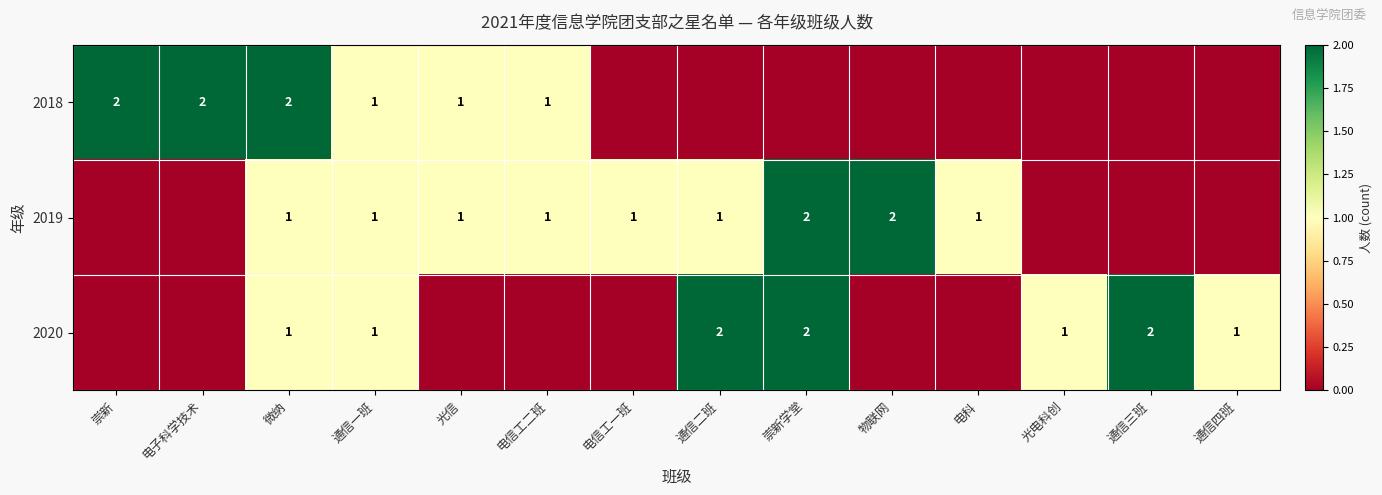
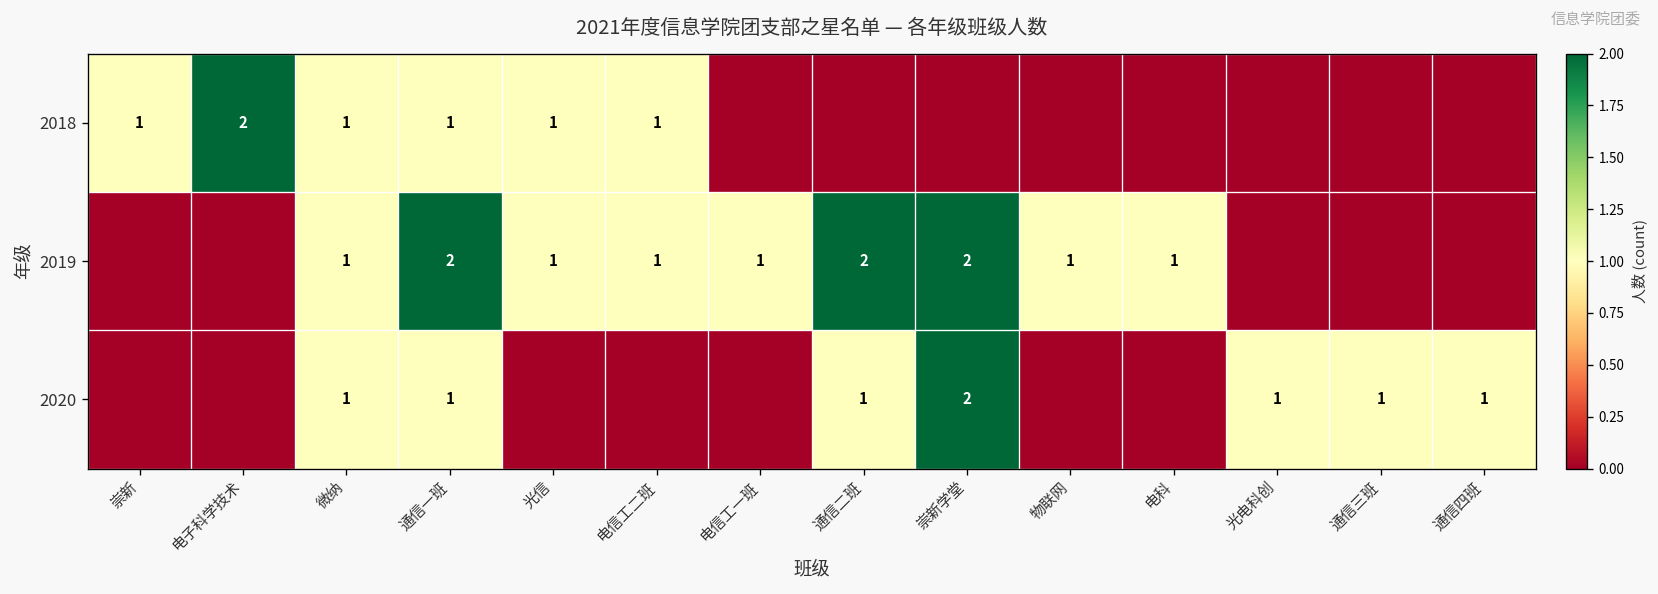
  {
    "2018": {
-     "崇新": 2,
+     "崇新": 1,
      "电子科学技术": 2,
-     "微纳": 2,
+     "微纳": 1,
      "通信一班": 1,
      "光信": 1,
      "电信工二班": 1
    },
    "2019": {
      "微纳": 1,
-     "通信一班": 1,
+     "通信一班": 2,
      "光信": 1,
      "电信工二班": 1,
      "电信工一班": 1,
-     "通信二班": 1,
+     "通信二班": 2,
      "崇新学堂": 2,
-     "物联网": 2,
+     "物联网": 1,
      "电科": 1
    },
    "2020": {
      "微纳": 1,
      "通信一班": 1,
-     "通信二班": 2,
+     "通信二班": 1,
      "崇新学堂": 2,
      "光电科创": 1,
-     "通信三班": 2,
+     "通信三班": 1,
      "通信四班": 1
    }
  }
